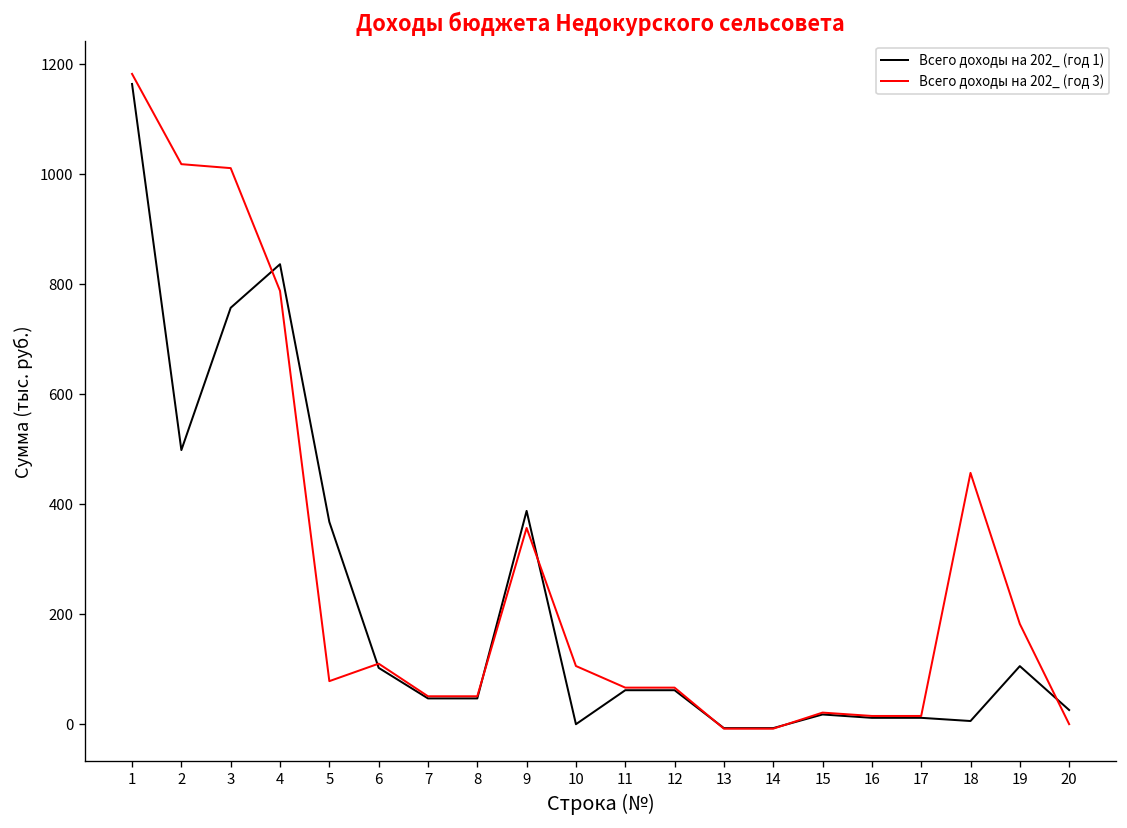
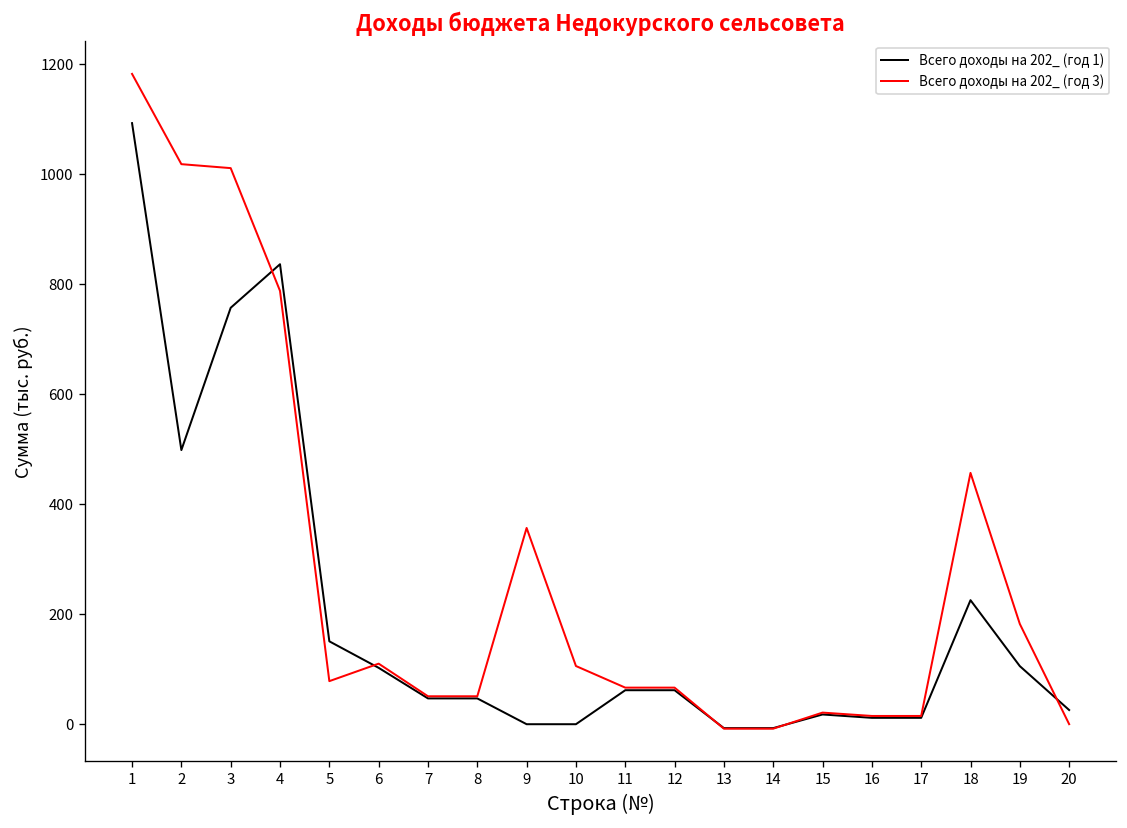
  {
    "Всего доходы на 202_ (год 1)": {
-     "1": 1160,
+     "1": 1090,
      "2": 500,
      "3": 760,
      "4": 840,
-     "5": 370,
+     "5": 150,
      "6": 100,
-     "9": 390,
+     "9": 0,
      "10": 0,
-     "18": 10,
+     "18": 230,
      "19": 110,
      "20": 30
    },
    "Всего доходы на 202_ (год 3)": {
      "1": 1180,
      "2": 1020,
      "3": 1010,
      "4": 790,
      "5": 80,
      "6": 110,
      "9": 360,
      "10": 110,
      "18": 460,
      "19": 180,
      "20": 0
    }
  }
